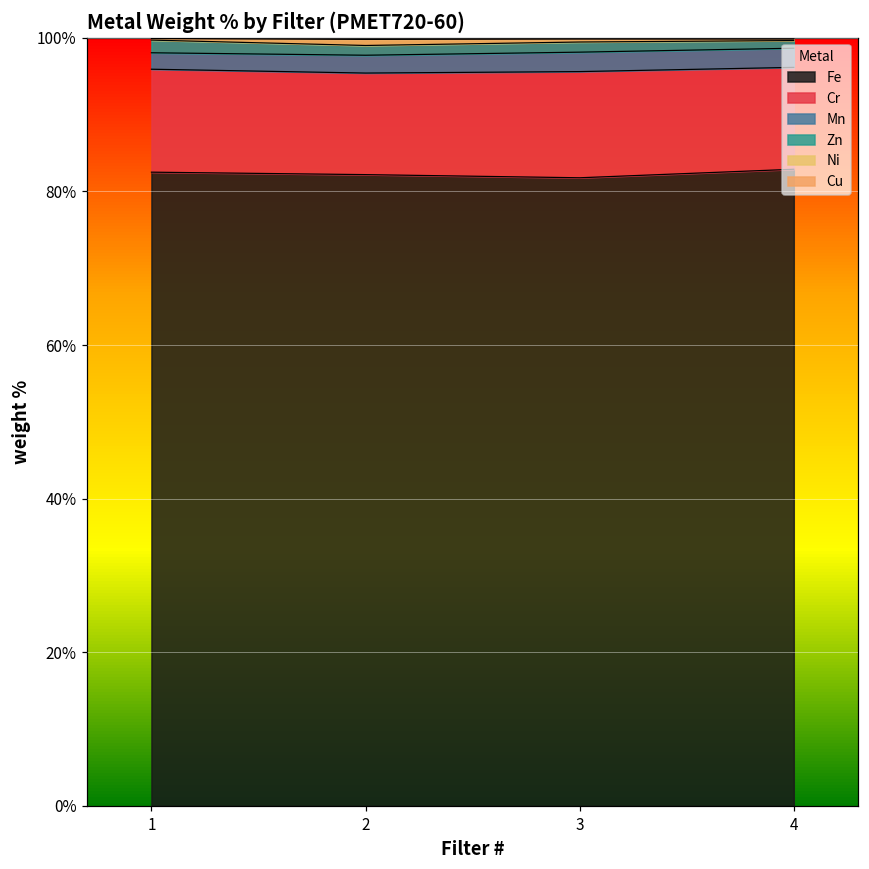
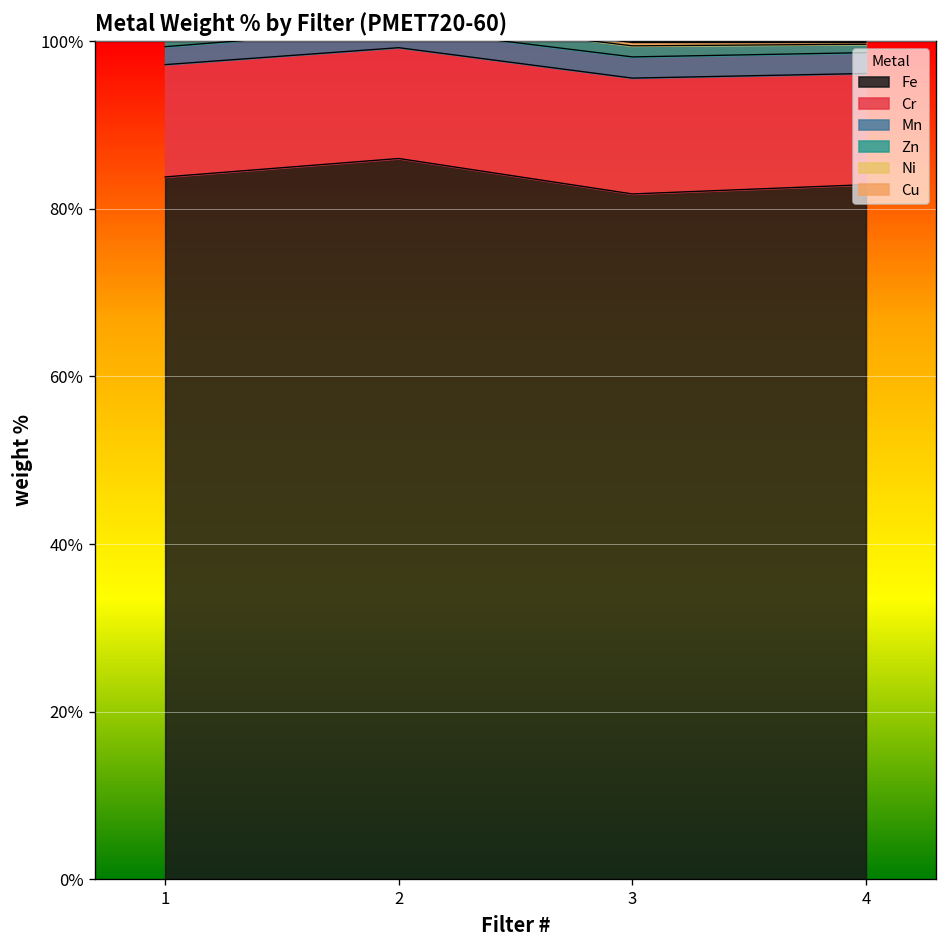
  {
    "Fe": {
-     "1": "83%",
-     "2": "82%",
+     "1": "84%",
+     "2": "86%",
      "3": "82%"
    },
    "Cr": {
      "1": "13%",
      "2": "13%",
      "3": "14%"
    }
  }
